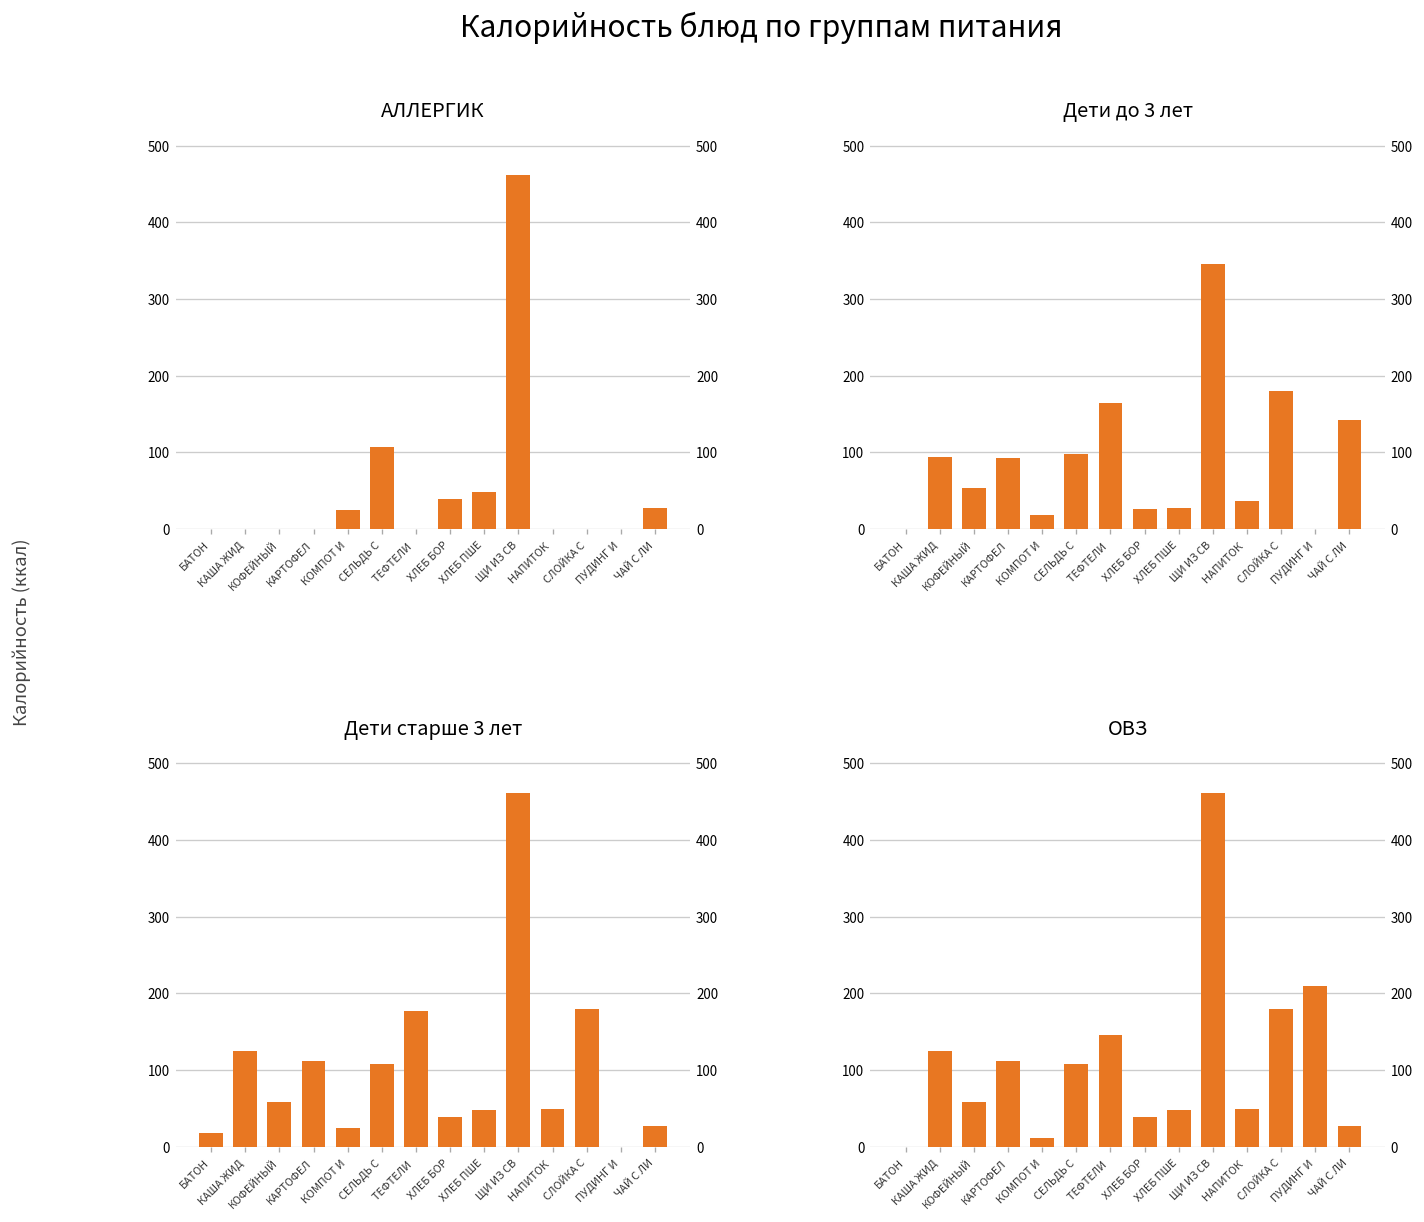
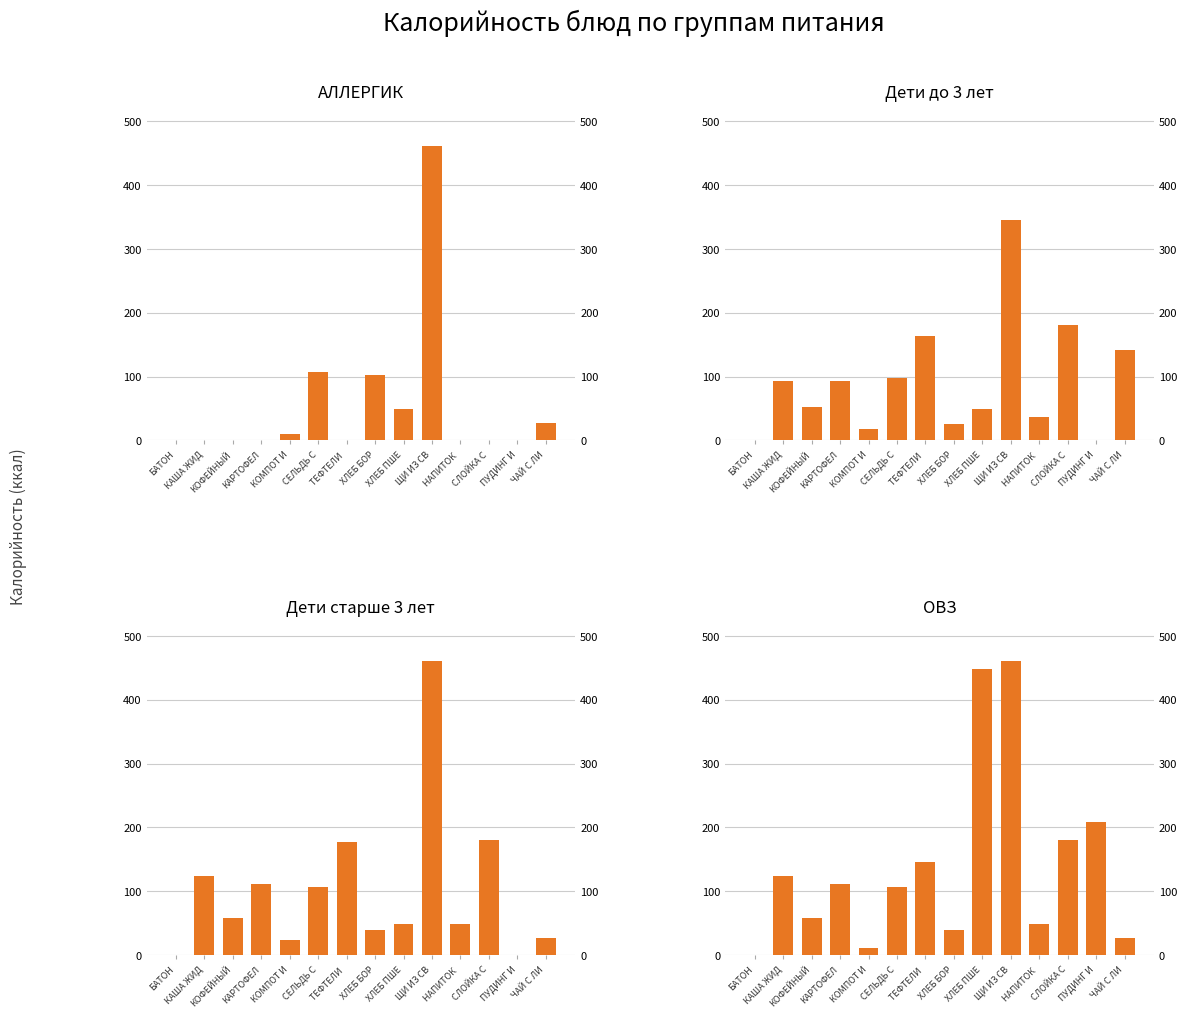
  {
    "АЛЛЕРГИК": {
      "БАТОН": 0,
      "КАША ЖИД": 0,
      "КОФЕЙНЫЙ": 0,
      "КАРТОФЕЛ": 0,
-     "КОМПОТ И": 20,
+     "КОМПОТ И": 10,
      "СЕЛЬДЬ С": 110,
      "ТЕФТЕЛИ": 0,
-     "ХЛЕБ БОР": 40,
+     "ХЛЕБ БОР": 100,
      "ХЛЕБ ПШЕ": 50,
      "ЩИ ИЗ СВ": 460,
      "НАПИТОК": 0,
      "СЛОЙКА С": 0,
      "ПУДИНГ И": 0,
      "ЧАЙ С ЛИ": 30
    },
    "Дети до 3 лет": {
      "БАТОН": 0,
      "КАША ЖИД": 90,
      "КОФЕЙНЫЙ": 50,
      "КАРТОФЕЛ": 90,
      "КОМПОТ И": 20,
      "СЕЛЬДЬ С": 100,
      "ТЕФТЕЛИ": 160,
      "ХЛЕБ БОР": 30,
-     "ХЛЕБ ПШЕ": 30,
+     "ХЛЕБ ПШЕ": 50,
      "ЩИ ИЗ СВ": 350,
      "НАПИТОК": 40,
      "СЛОЙКА С": 180,
      "ПУДИНГ И": 0,
      "ЧАЙ С ЛИ": 140
    },
    "Дети старше 3 лет": {
-     "БАТОН": 20,
+     "БАТОН": 0,
      "КАША ЖИД": 120,
      "КОФЕЙНЫЙ": 60,
      "КАРТОФЕЛ": 110,
      "КОМПОТ И": 20,
      "СЕЛЬДЬ С": 110,
      "ТЕФТЕЛИ": 180,
      "ХЛЕБ БОР": 40,
      "ХЛЕБ ПШЕ": 50,
      "ЩИ ИЗ СВ": 460,
      "НАПИТОК": 50,
      "СЛОЙКА С": 180,
      "ПУДИНГ И": 0,
      "ЧАЙ С ЛИ": 30
    },
    "ОВЗ": {
      "БАТОН": 0,
      "КАША ЖИД": 120,
      "КОФЕЙНЫЙ": 60,
      "КАРТОФЕЛ": 110,
      "КОМПОТ И": 10,
      "СЕЛЬДЬ С": 110,
      "ТЕФТЕЛИ": 150,
      "ХЛЕБ БОР": 40,
-     "ХЛЕБ ПШЕ": 50,
+     "ХЛЕБ ПШЕ": 450,
      "ЩИ ИЗ СВ": 460,
      "НАПИТОК": 50,
      "СЛОЙКА С": 180,
      "ПУДИНГ И": 210,
      "ЧАЙ С ЛИ": 30
    }
  }
